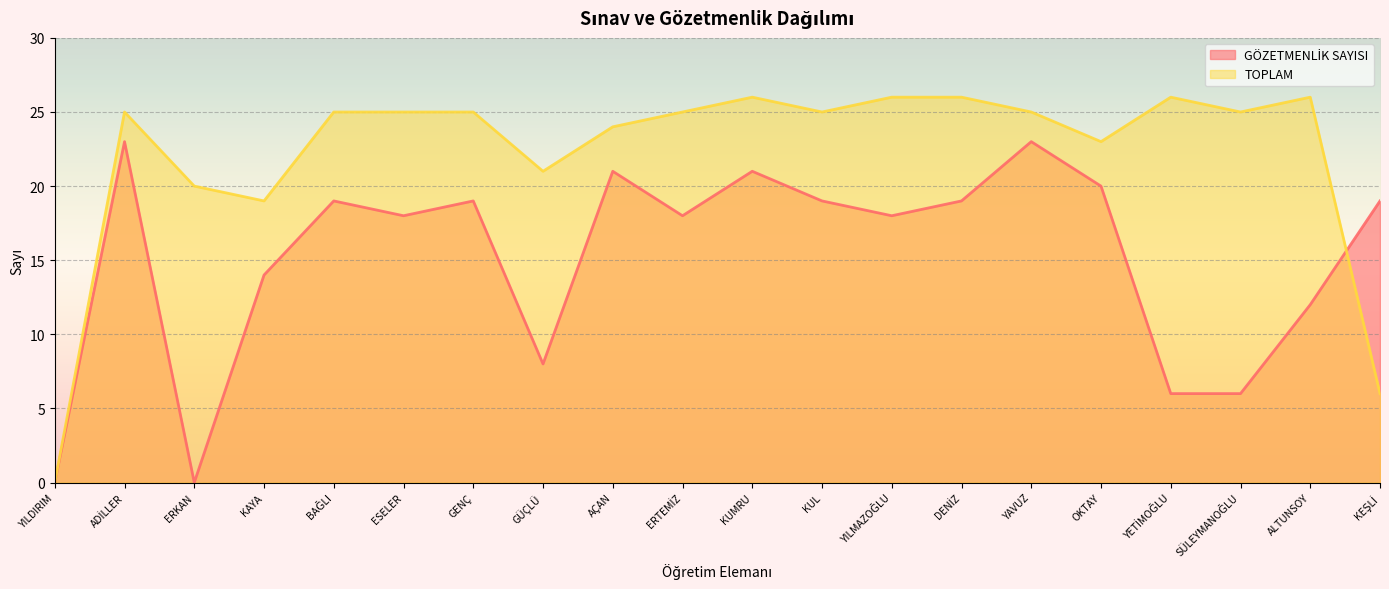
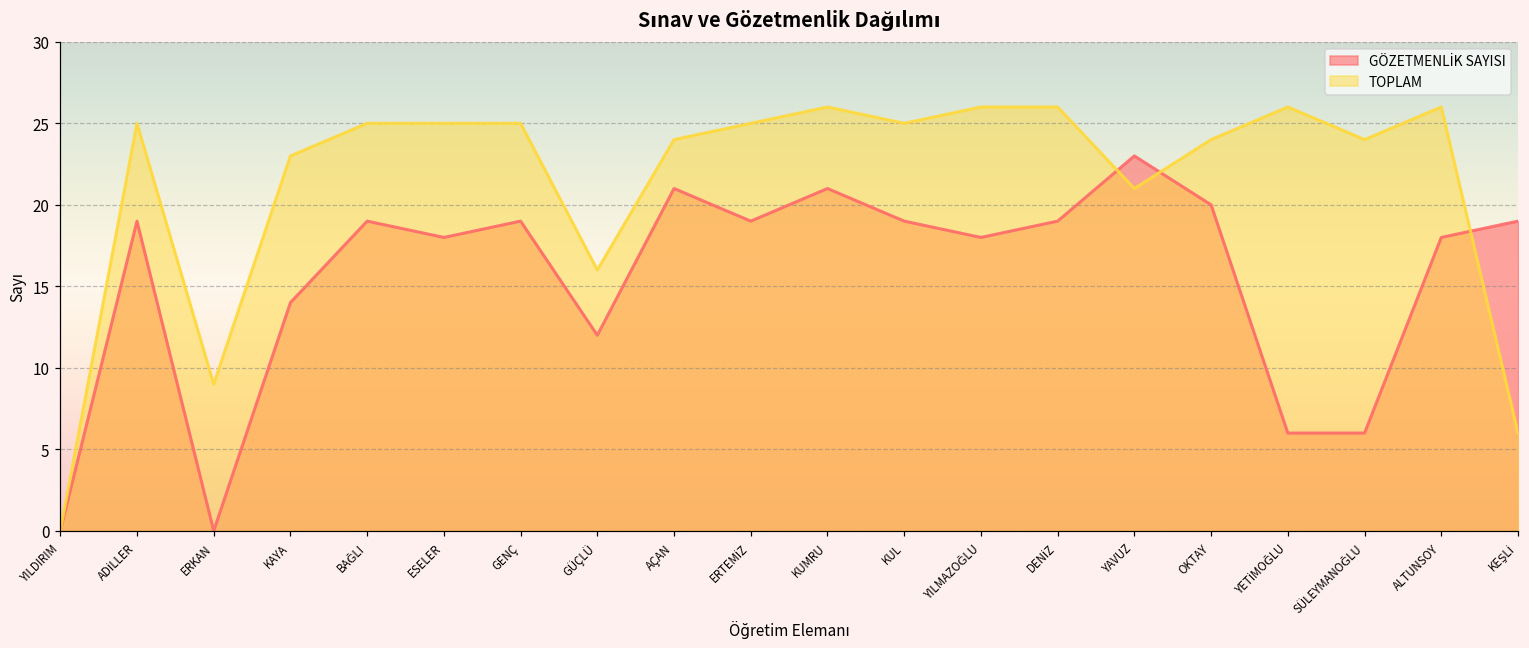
  {
    "GÖZETMENLİK SAYISI": {
-     "ADİLLER": 23,
+     "ADİLLER": 19,
      "ERKAN": 0,
      "KAYA": 14,
      "BAĞLI": 19,
      "ESELER": 18,
      "GENÇ": 19,
-     "GÜÇLÜ": 8,
+     "GÜÇLÜ": 12,
      "AÇAN": 21,
-     "ERTEMİZ": 18,
+     "ERTEMİZ": 19,
      "KUMRU": 21,
      "KUL": 19,
      "YILMAZOĞLU": 18,
      "DENİZ": 19,
      "YAVUZ": 23,
      "OKTAY": 20,
      "YETİMOĞLU": 6,
      "SÜLEYMANOĞLU": 6,
-     "ALTUNSOY": 12,
+     "ALTUNSOY": 18,
      "KEŞLİ": 19
    },
    "TOPLAM": {
      "ADİLLER": 25,
-     "ERKAN": 20,
-     "KAYA": 19,
+     "ERKAN": 9,
+     "KAYA": 23,
      "BAĞLI": 25,
      "ESELER": 25,
      "GENÇ": 25,
-     "GÜÇLÜ": 21,
+     "GÜÇLÜ": 16,
      "AÇAN": 24,
      "ERTEMİZ": 25,
      "KUMRU": 26,
      "KUL": 25,
      "YILMAZOĞLU": 26,
      "DENİZ": 26,
-     "YAVUZ": 25,
-     "OKTAY": 23,
+     "YAVUZ": 21,
+     "OKTAY": 24,
      "YETİMOĞLU": 26,
-     "SÜLEYMANOĞLU": 25,
+     "SÜLEYMANOĞLU": 24,
      "ALTUNSOY": 26,
      "KEŞLİ": 6
    }
  }
